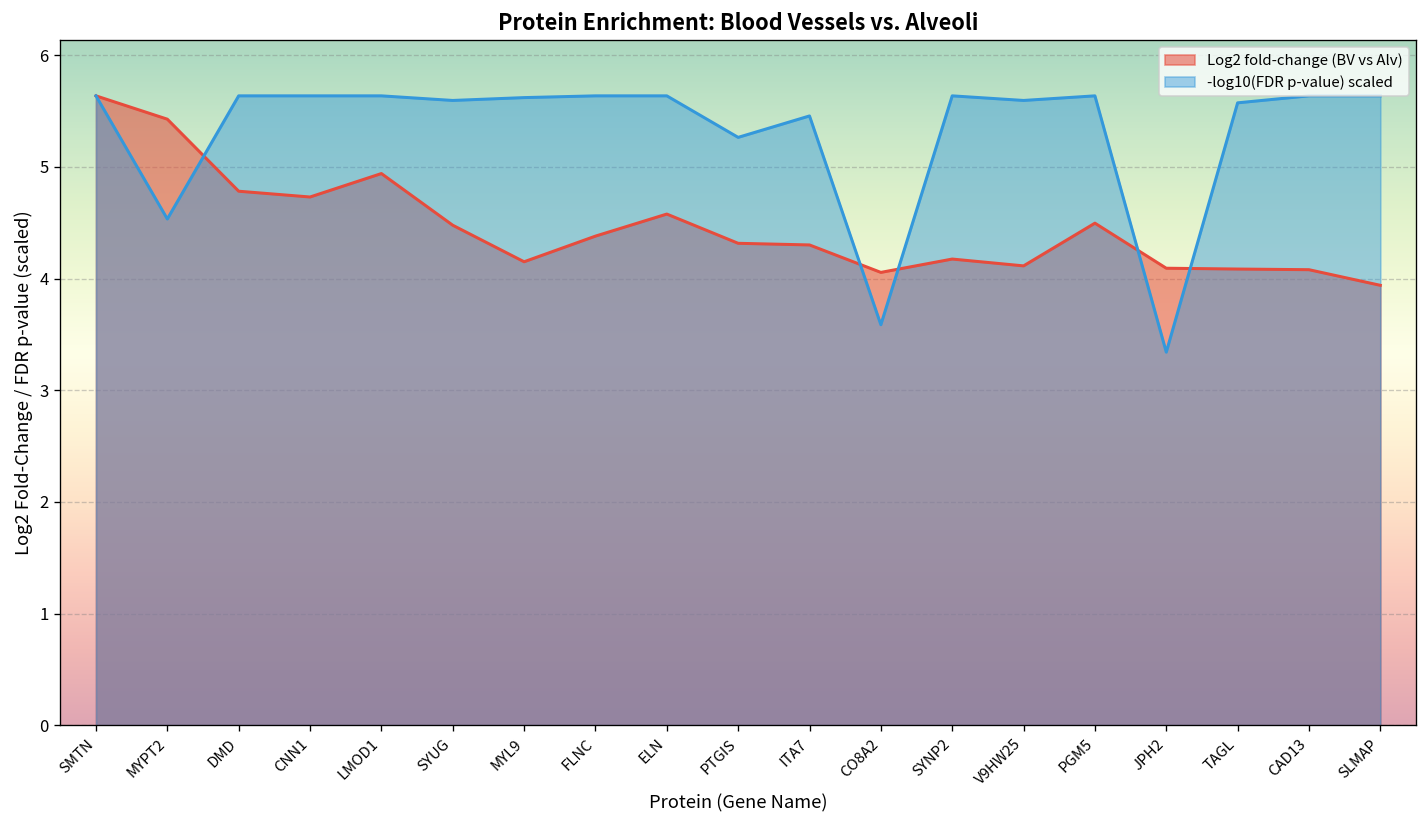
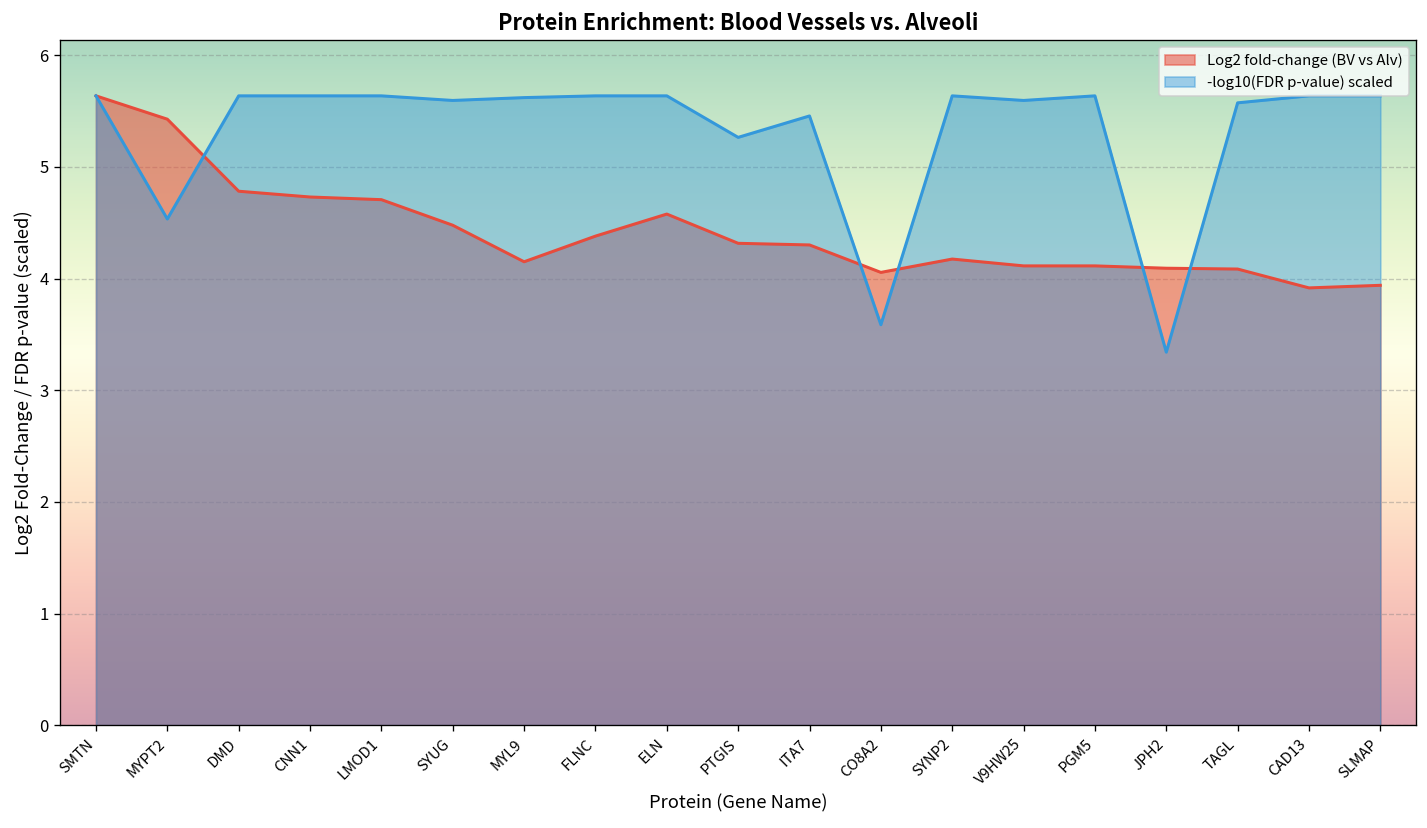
  {
    "Log2 fold-change (BV vs Alv)": {
      "MYPT2": 5.4,
      "DMD": 4.8,
      "CNN1": 4.7,
-     "LMOD1": 4.9,
+     "LMOD1": 4.7,
      "SYUG": 4.5,
      "MYL9": 4.2,
      "FLNC": 4.4,
      "ELN": 4.6,
      "PTGIS": 4.3,
      "ITA7": 4.3,
      "CO8A2": 4.1,
      "SYNP2": 4.2,
      "V9HW25": 4.1,
-     "PGM5": 4.5,
+     "PGM5": 4.1,
      "JPH2": 4.1,
      "TAGL": 4.1,
-     "CAD13": 4.1,
+     "CAD13": 3.9,
      "SLMAP": 3.9
    },
    "-log10(FDR p-value) scaled": {
      "MYPT2": 4.5,
      "DMD": 5.6,
      "CNN1": 5.6,
      "LMOD1": 5.6,
      "SYUG": 5.6,
      "MYL9": 5.6,
      "FLNC": 5.6,
      "ELN": 5.6,
      "PTGIS": 5.3,
      "ITA7": 5.5,
      "CO8A2": 3.6,
      "SYNP2": 5.6,
      "V9HW25": 5.6,
      "PGM5": 5.6,
      "JPH2": 3.3,
      "TAGL": 5.6
    }
  }
